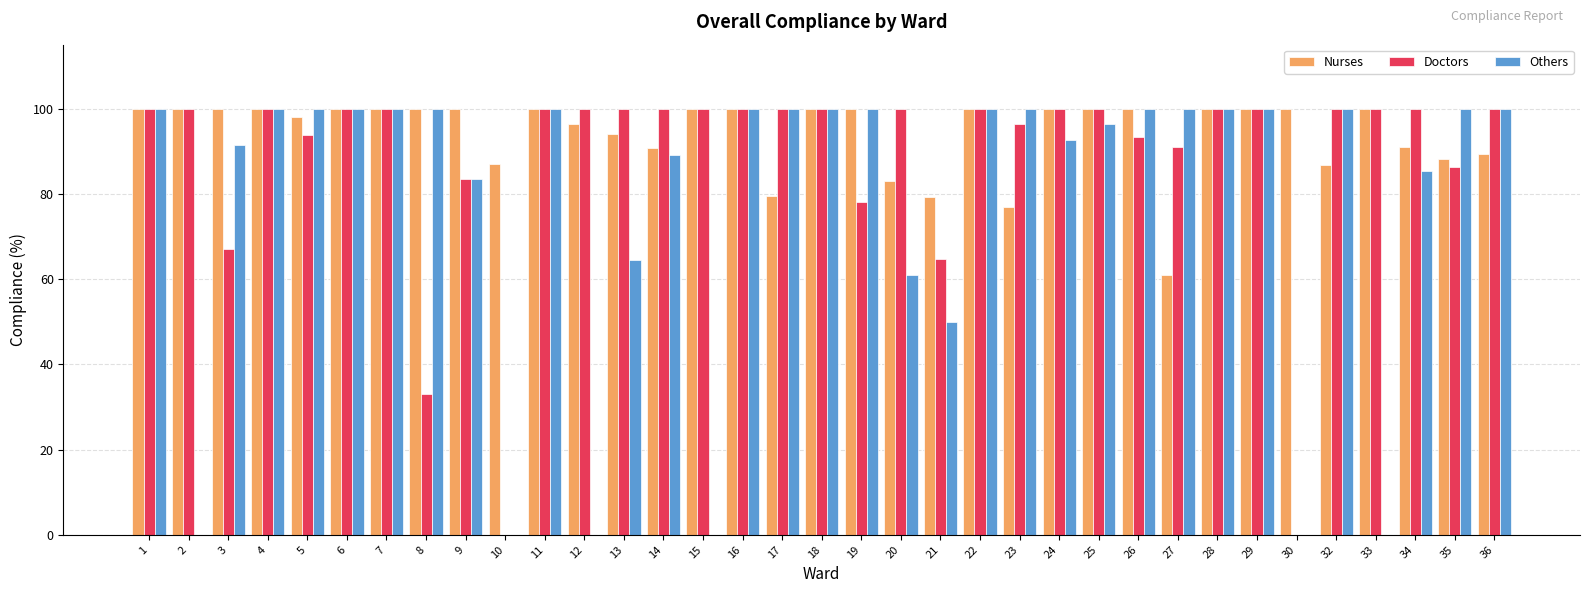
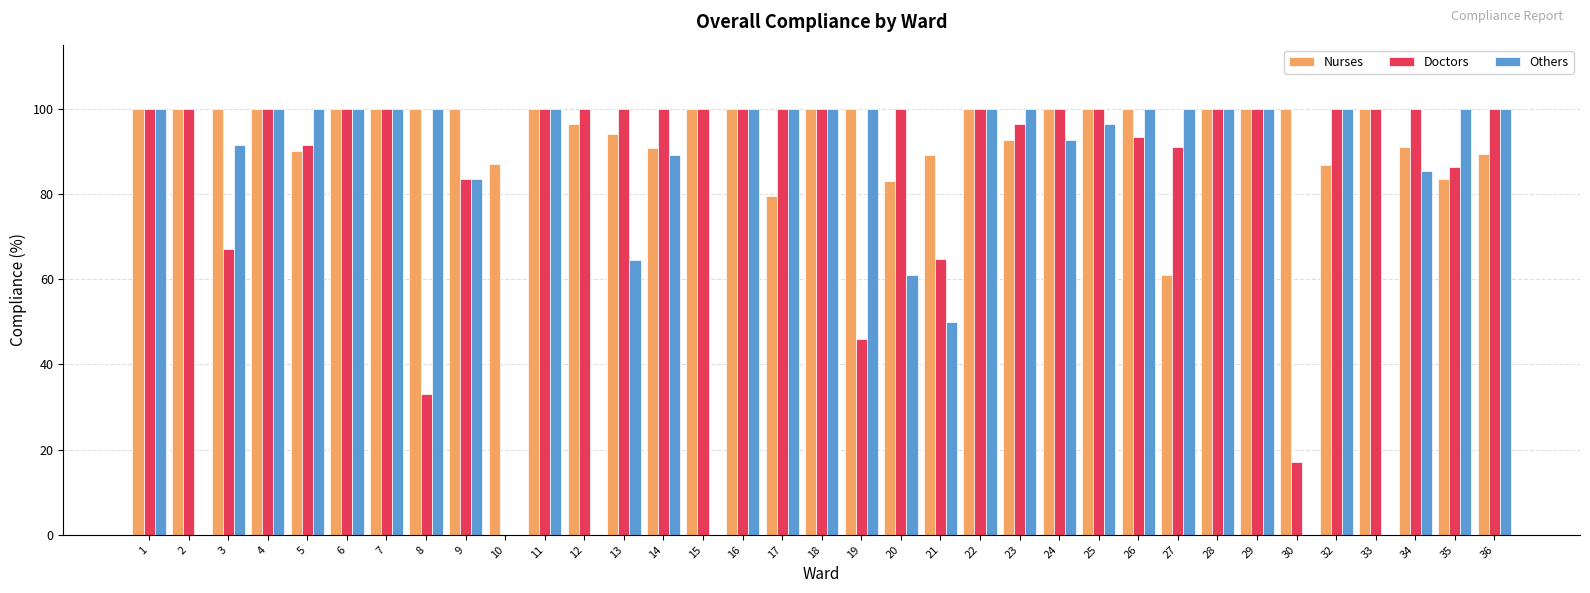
  {
    "Nurses": {
      "1": 100,
      "2": 100,
      "3": 100,
      "4": 100,
-     "5": 98,
+     "5": 90,
      "6": 100,
      "7": 100,
      "8": 100,
      "9": 100,
      "10": 87,
      "11": 100,
      "12": 96,
      "13": 94,
      "14": 91,
      "15": 100,
      "16": 100,
      "17": 79,
      "18": 100,
      "19": 100,
      "20": 83,
-     "21": 79,
+     "21": 89,
      "22": 100,
-     "23": 77,
+     "23": 93,
      "24": 100,
      "25": 100,
      "26": 100,
      "27": 61,
      "28": 100,
      "29": 100,
      "30": 100,
      "32": 87,
      "33": 100,
      "34": 91,
-     "35": 88,
+     "35": 84,
      "36": 89
    },
    "Doctors": {
      "1": 100,
      "2": 100,
      "3": 67,
      "4": 100,
-     "5": 94,
+     "5": 92,
      "6": 100,
      "7": 100,
      "8": 33,
      "9": 84,
      "10": 0,
      "11": 100,
      "12": 100,
      "13": 100,
      "14": 100,
      "15": 100,
      "16": 100,
      "17": 100,
      "18": 100,
-     "19": 78,
+     "19": 46,
      "20": 100,
      "21": 65,
      "22": 100,
      "23": 96,
      "24": 100,
      "25": 100,
      "26": 93,
      "27": 91,
      "28": 100,
      "29": 100,
-     "30": 0,
+     "30": 17,
      "32": 100,
      "33": 100,
      "34": 100,
      "35": 86,
      "36": 100
    },
    "Others": {
      "1": 100,
      "2": 0,
      "3": 92,
      "4": 100,
      "5": 100,
      "6": 100,
      "7": 100,
      "8": 100,
      "9": 84,
      "10": 0,
      "11": 100,
      "12": 0,
      "13": 64,
      "14": 89,
      "15": 0,
      "16": 100,
      "17": 100,
      "18": 100,
      "19": 100,
      "20": 61,
      "21": 50,
      "22": 100,
      "23": 100,
      "24": 93,
      "25": 97,
      "26": 100,
      "27": 100,
      "28": 100,
      "29": 100,
      "30": 0,
      "32": 100,
      "33": 0,
      "34": 85,
      "35": 100,
      "36": 100
    }
  }
